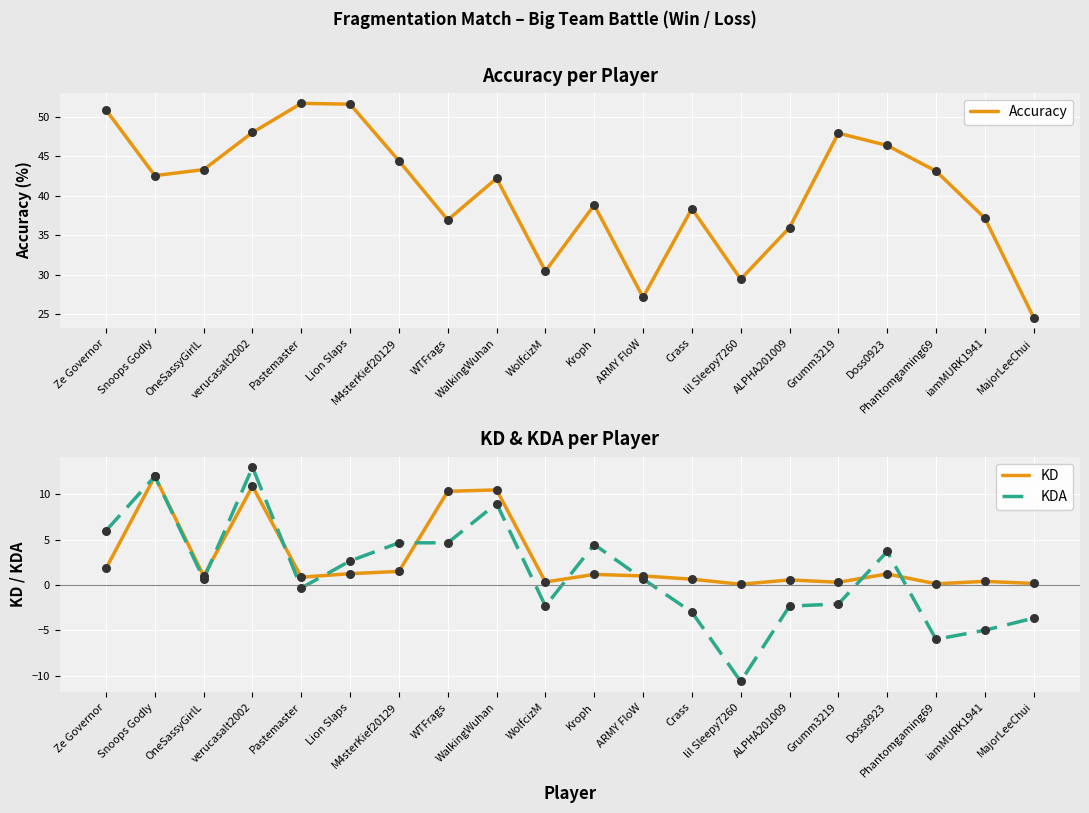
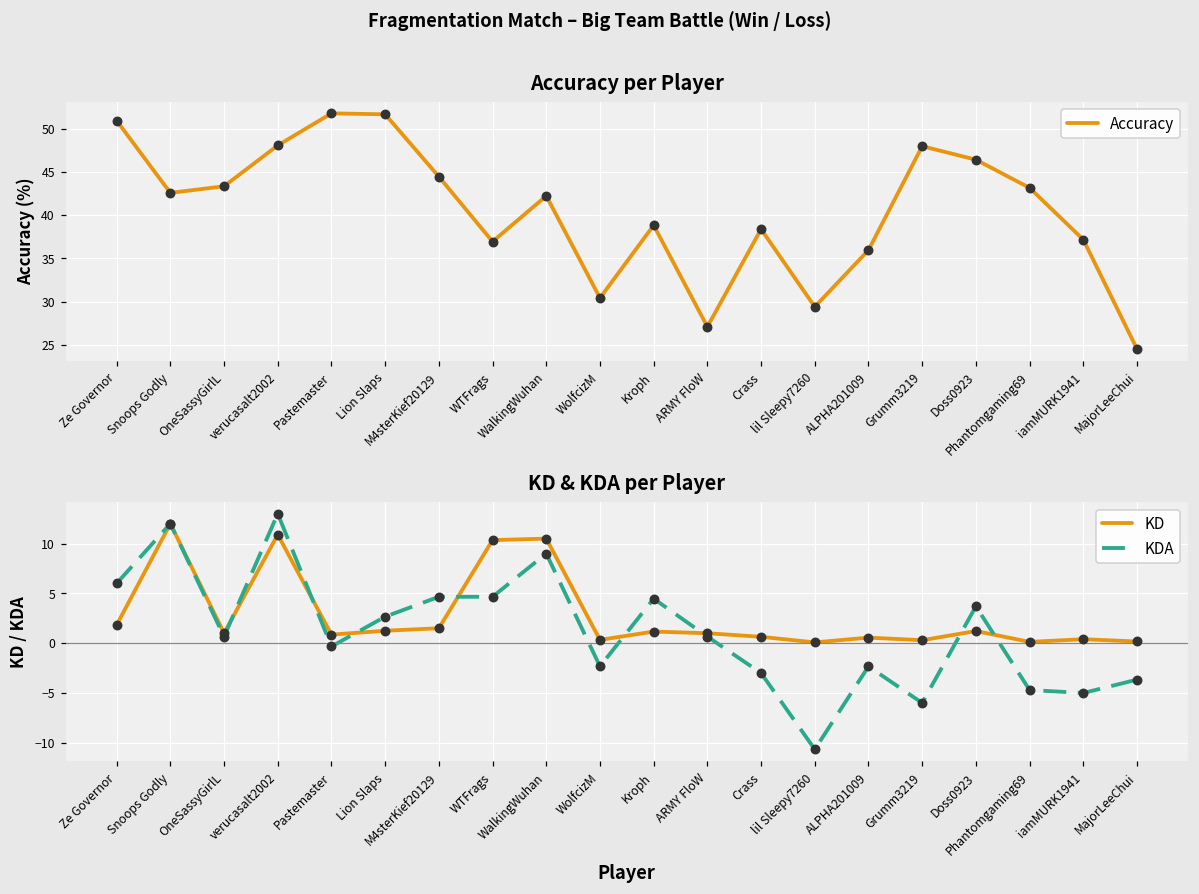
  {
    "Accuracy per Player": {
      "Ze Governor": 51,
      "Snoops Godly": 43,
      "OneSassyGirlL": 43,
      "verucasalt2002": 48,
      "Pastemaster": 52,
      "Lion Slaps": 52,
      "M4sterKief20129": 44,
      "WTFrags": 37,
      "WalkingWuhan": 42,
      "WolfcizM": 30,
      "Kroph": 39,
      "ARMY FloW": 27,
      "Crass": 38,
      "lil Sleepy7260": 29,
      "ALPHA201009": 36,
      "Grumm3219": 48,
      "Doss0923": 46,
      "Phantomgaming69": 43,
      "iamMURK1941": 37,
      "MajorLeeChui": 25
    },
    "KD & KDA per Player": {
      "KD": {
        "Ze Governor": 2,
        "OneSassyGirlL": 1,
        "verucasalt2002": 11,
        "Pastemaster": 1,
        "Lion Slaps": 1,
        "M4sterKief20129": 2,
        "WTFrags": 10,
        "WalkingWuhan": 11,
        "WolfcizM": 0,
        "Kroph": 1,
        "ARMY FloW": 1,
        "Crass": 1,
        "lil Sleepy7260": 0,
        "ALPHA201009": 1,
        "Grumm3219": 0,
        "Doss0923": 1,
        "Phantomgaming69": 0,
        "iamMURK1941": 0,
        "MajorLeeChui": 0
      },
      "KDA": {
        "Ze Governor": 6,
        "OneSassyGirlL": 1,
        "verucasalt2002": 13,
        "Pastemaster": 0,
        "Lion Slaps": 3,
        "M4sterKief20129": 5,
        "WTFrags": 5,
        "WalkingWuhan": 9,
        "WolfcizM": -2,
        "Kroph": 4,
        "ARMY FloW": 1,
        "Crass": -3,
        "lil Sleepy7260": -11,
        "ALPHA201009": -2,
-       "Grumm3219": -2,
+       "Grumm3219": -6,
        "Doss0923": 4,
-       "Phantomgaming69": -6,
+       "Phantomgaming69": -5,
        "iamMURK1941": -5,
        "MajorLeeChui": -4
      }
    }
  }
